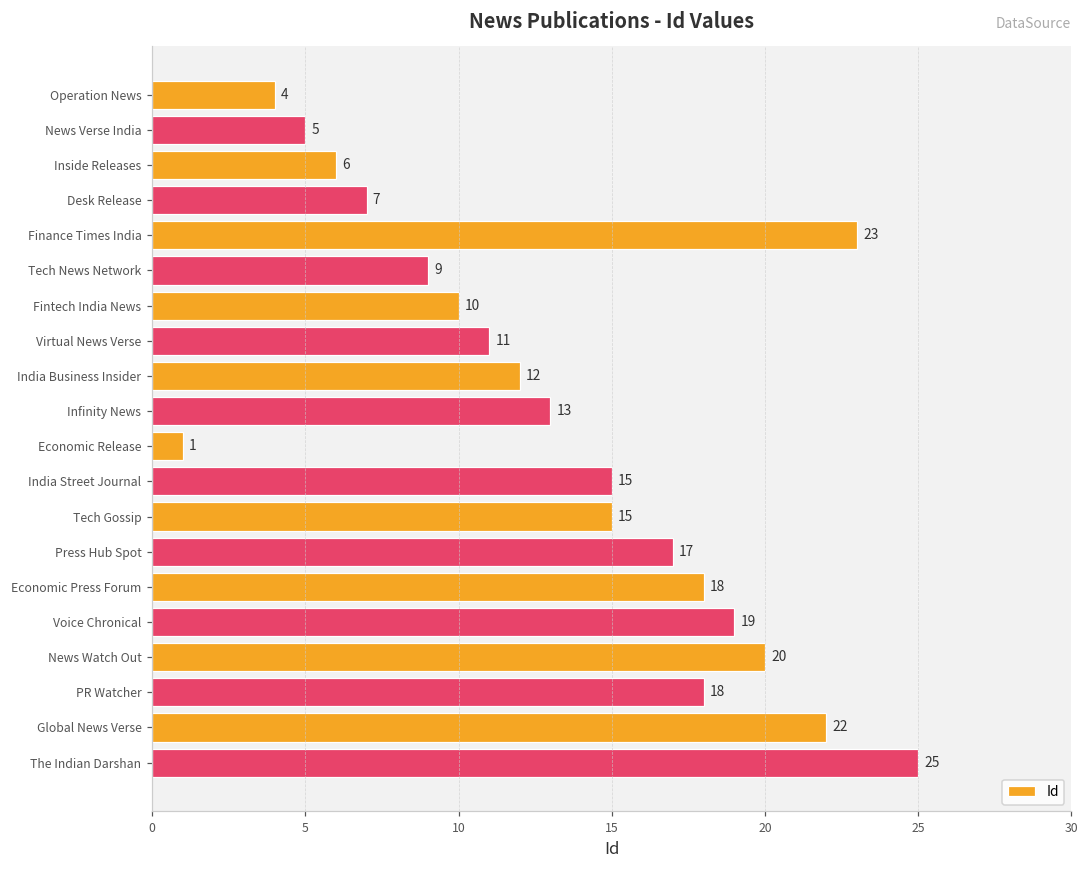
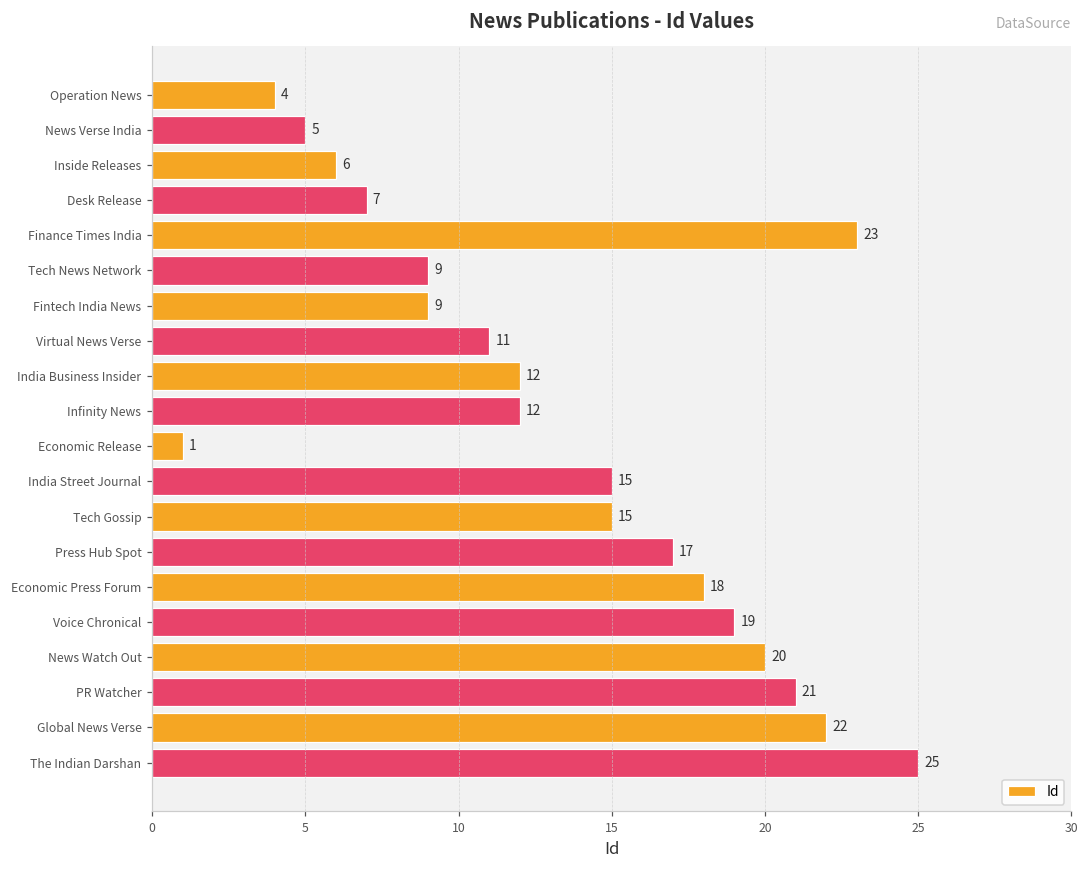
  {
    "Operation News": 4,
    "News Verse India": 5,
    "Inside Releases": 6,
    "Desk Release": 7,
    "Finance Times India": 23,
    "Tech News Network": 9,
-   "Fintech India News": 10,
+   "Fintech India News": 9,
    "Virtual News Verse": 11,
    "India Business Insider": 12,
-   "Infinity News": 13,
+   "Infinity News": 12,
    "Economic Release": 1,
    "India Street Journal": 15,
    "Tech Gossip": 15,
    "Press Hub Spot": 17,
    "Economic Press Forum": 18,
    "Voice Chronical": 19,
    "News Watch Out": 20,
-   "PR Watcher": 18,
+   "PR Watcher": 21,
    "Global News Verse": 22,
    "The Indian Darshan": 25
  }
